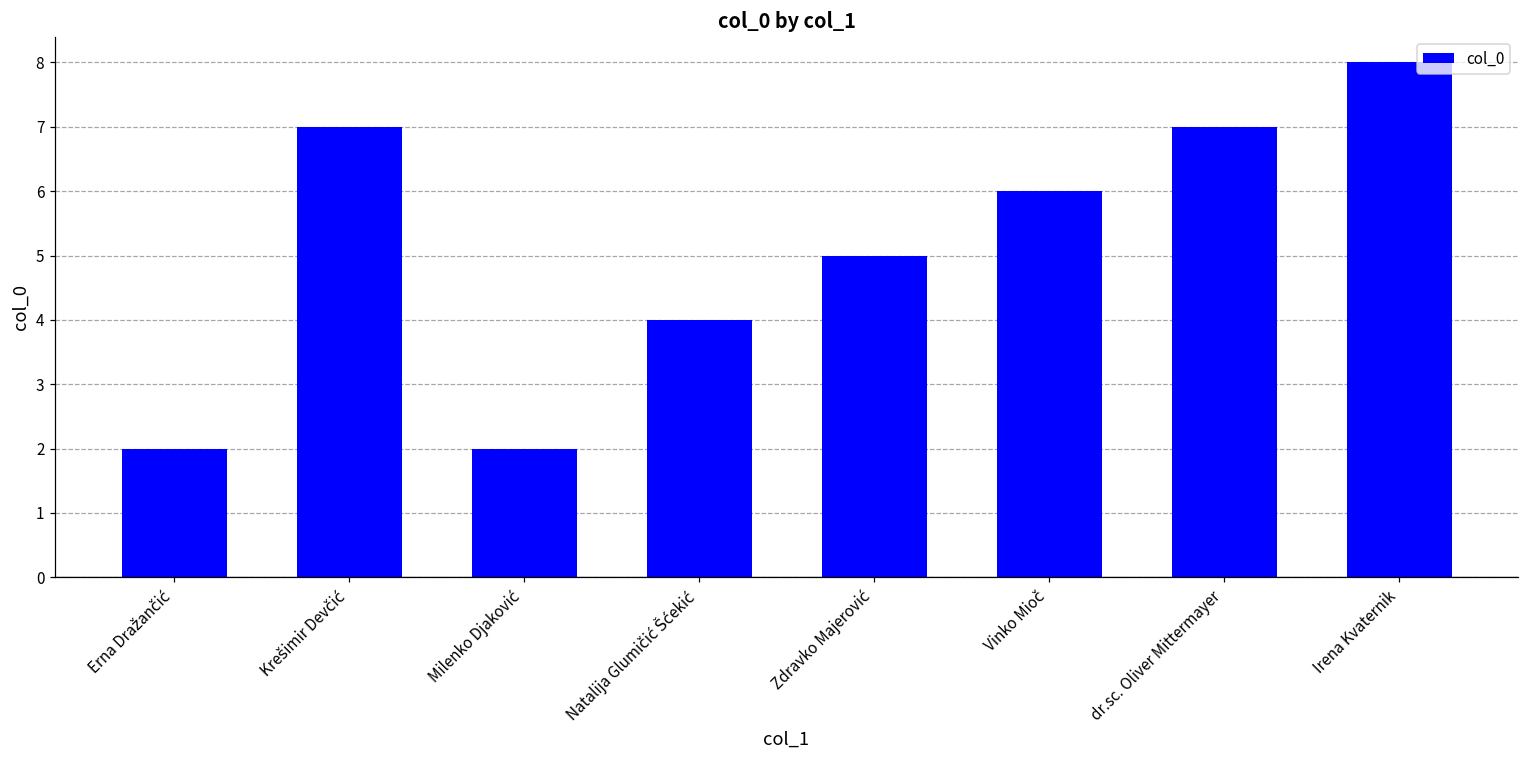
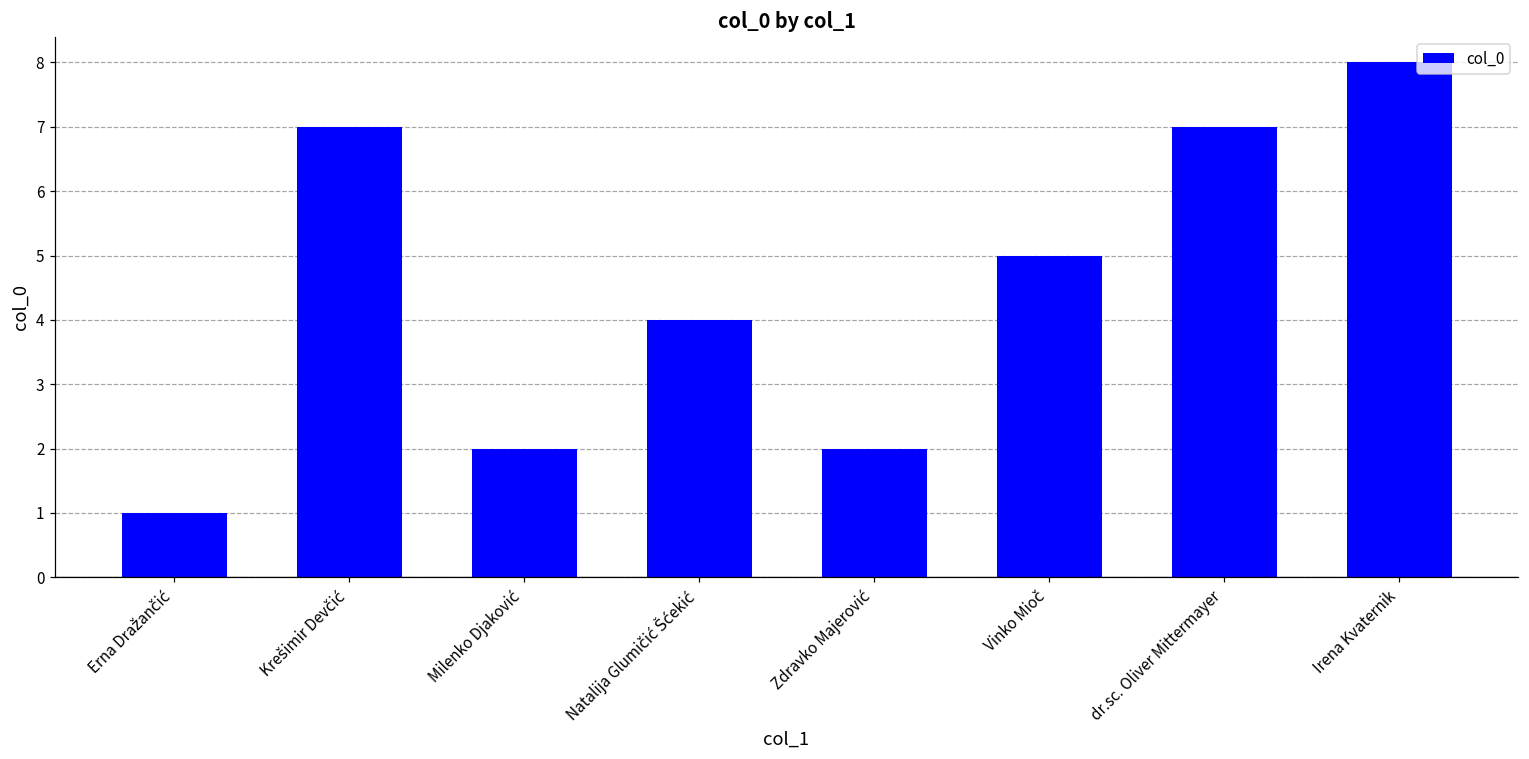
  {
-   "Erna Dražančić": 2,
+   "Erna Dražančić": 1,
    "Krešimir Devčić": 7,
    "Milenko Djaković": 2,
    "Natalija Glumičić Šćekić": 4,
-   "Zdravko Majerović": 5,
-   "Vinko Mioč": 6,
+   "Zdravko Majerović": 2,
+   "Vinko Mioč": 5,
    "dr.sc. Oliver Mittermayer": 7,
    "Irena Kvaternik": 8
  }
